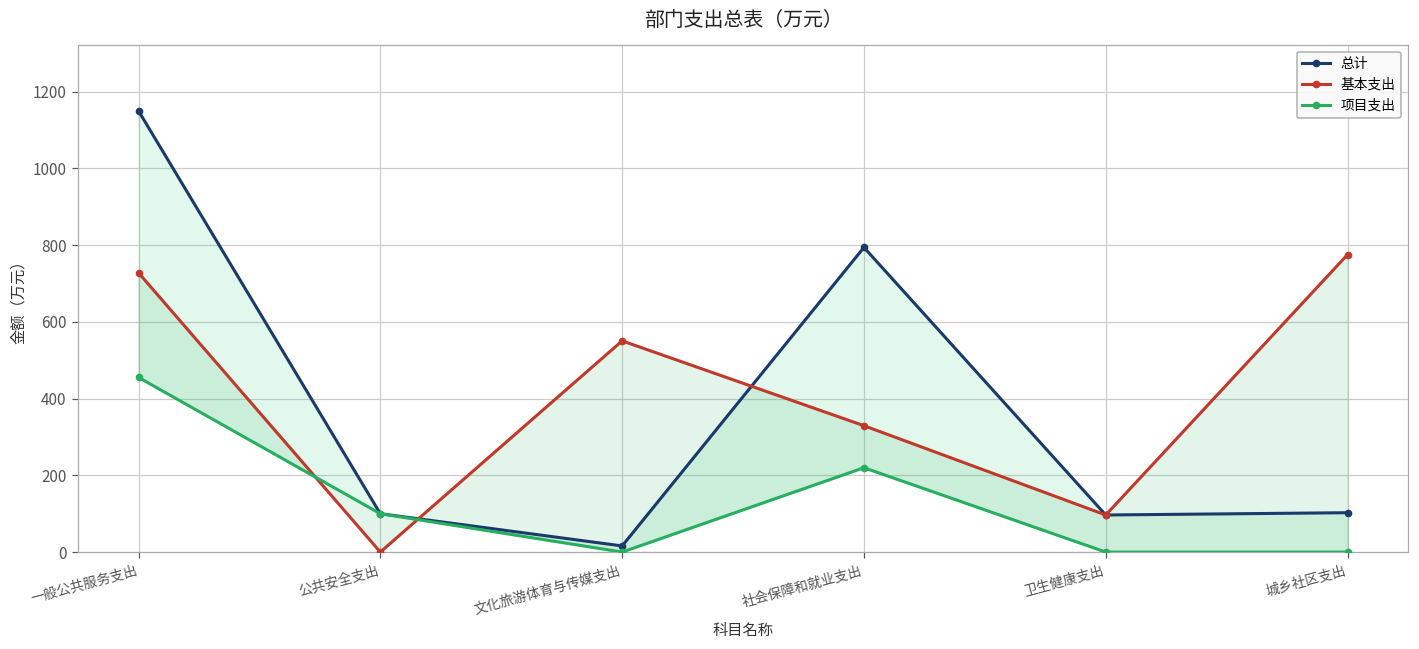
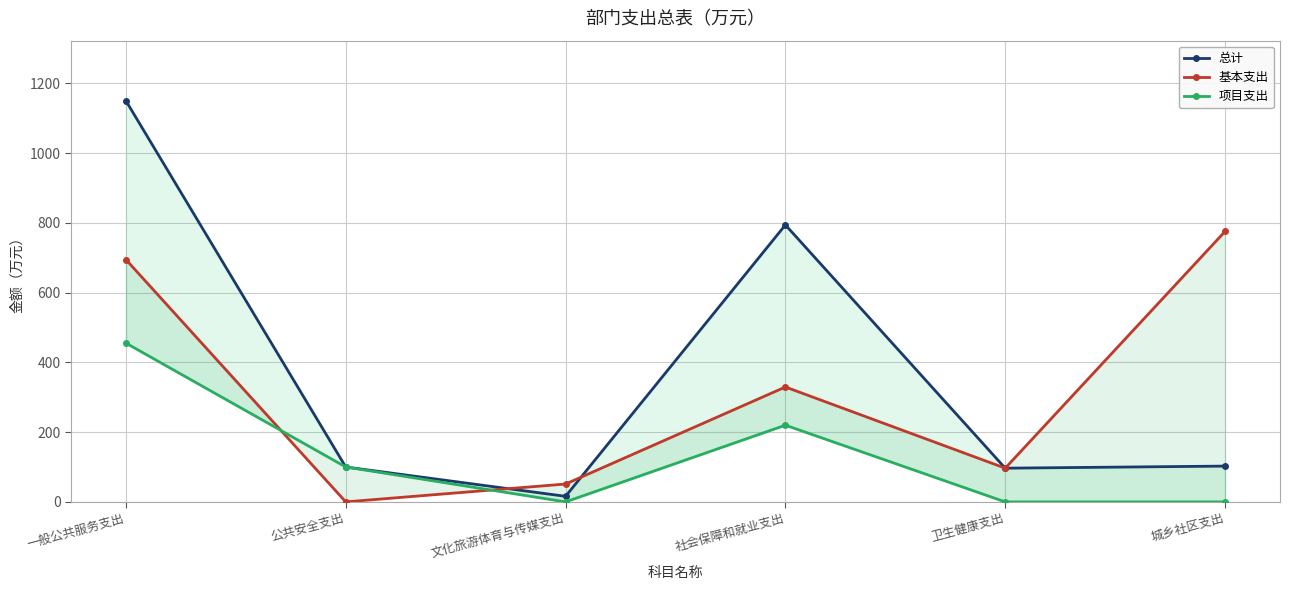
  {
    "总计": {
      "一般公共服务支出": 1150,
      "文化旅游体育与传媒支出": 20,
      "社会保障和就业支出": 790,
      "城乡社区支出": 100
    },
    "基本支出": {
-     "一般公共服务支出": 730,
+     "一般公共服务支出": 690,
      "公共安全支出": 0,
-     "文化旅游体育与传媒支出": 550
+     "文化旅游体育与传媒支出": 50
    }
  }
